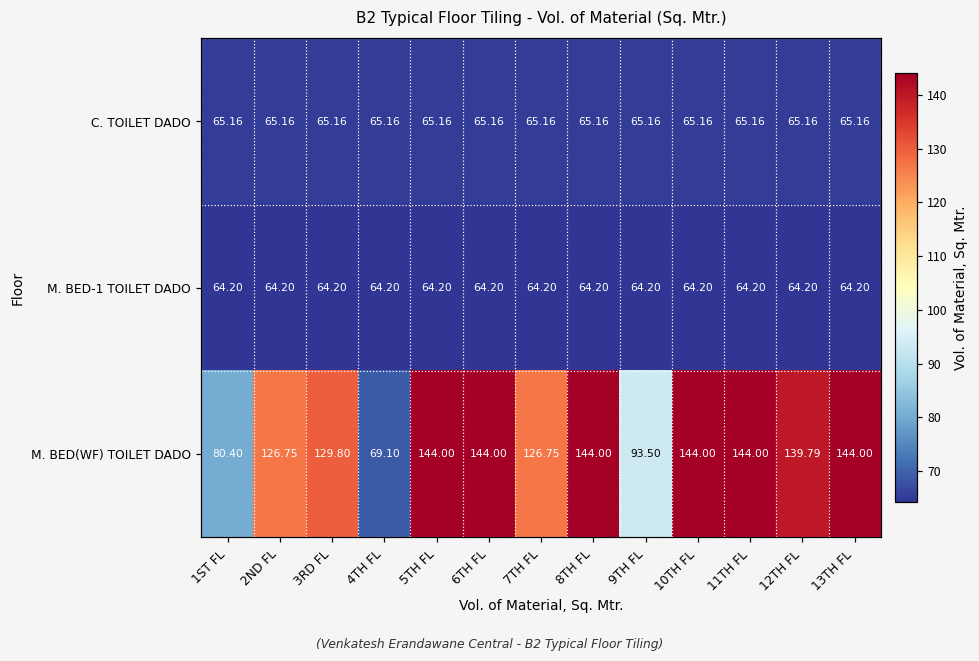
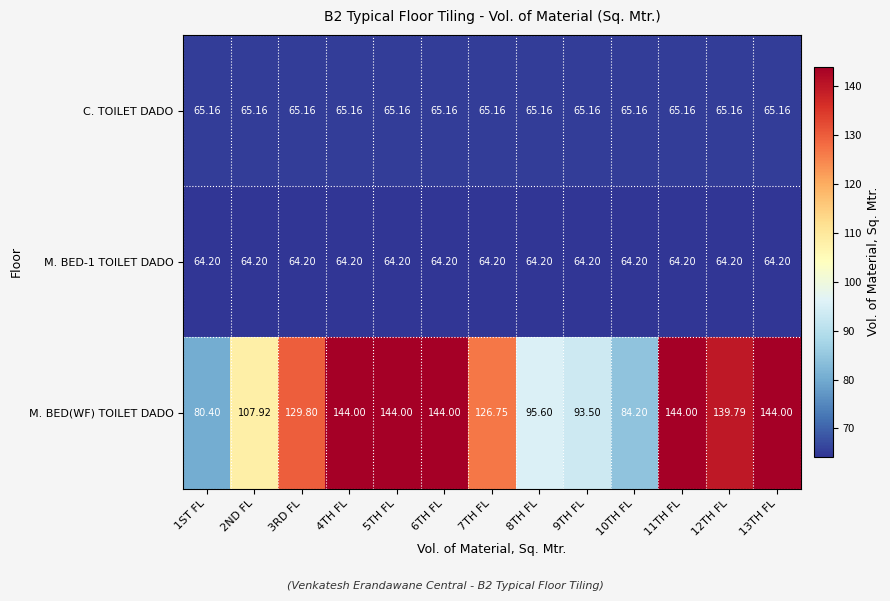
  {
    "C. TOILET DADO": {
      "1ST FL": 65.16,
      "2ND FL": 65.16,
      "3RD FL": 65.16,
      "4TH FL": 65.16,
      "5TH FL": 65.16,
      "6TH FL": 65.16,
      "7TH FL": 65.16,
      "8TH FL": 65.16,
      "9TH FL": 65.16,
      "10TH FL": 65.16,
      "11TH FL": 65.16,
      "12TH FL": 65.16,
      "13TH FL": 65.16
    },
    "M. BED-1 TOILET DADO": {
      "1ST FL": 64.20,
      "2ND FL": 64.20,
      "3RD FL": 64.20,
      "4TH FL": 64.20,
      "5TH FL": 64.20,
      "6TH FL": 64.20,
      "7TH FL": 64.20,
      "8TH FL": 64.20,
      "9TH FL": 64.20,
      "10TH FL": 64.20,
      "11TH FL": 64.20,
      "12TH FL": 64.20,
      "13TH FL": 64.20
    },
    "M. BED(WF) TOILET DADO": {
      "1ST FL": 80.40,
-     "2ND FL": 126.75,
+     "2ND FL": 107.92,
      "3RD FL": 129.80,
-     "4TH FL": 69.10,
+     "4TH FL": 144.00,
      "5TH FL": 144.00,
      "6TH FL": 144.00,
      "7TH FL": 126.75,
-     "8TH FL": 144.00,
+     "8TH FL": 95.60,
      "9TH FL": 93.50,
-     "10TH FL": 144.00,
+     "10TH FL": 84.20,
      "11TH FL": 144.00,
      "12TH FL": 139.79,
      "13TH FL": 144.00
    }
  }
